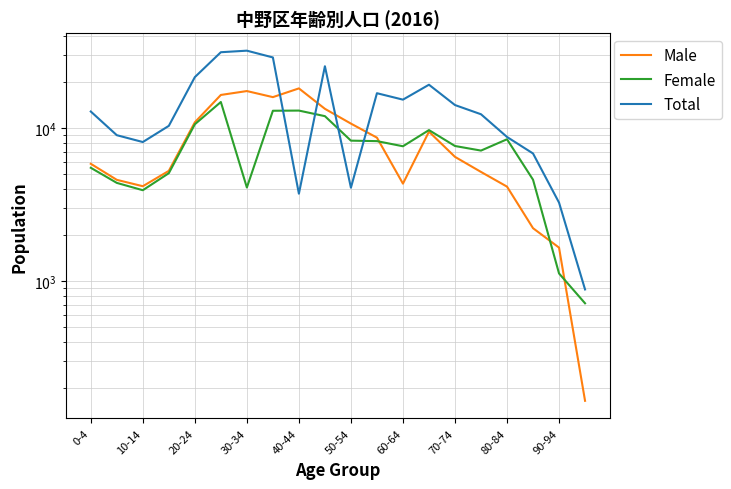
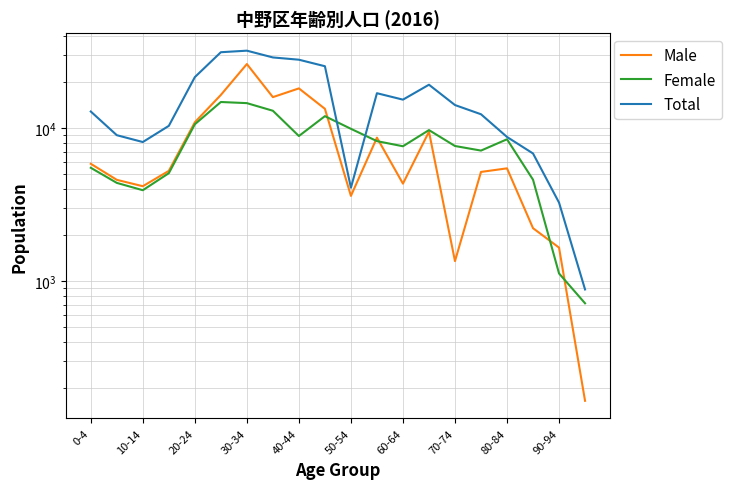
  {
    "Male": {
      "0-4": 5800,
      "10-14": 4200,
-     "30-34": 17000,
+     "30-34": 26000,
      "40-44": 18000,
-     "50-54": 11000,
+     "50-54": 3600,
      "60-64": 4300,
-     "70-74": 6500,
-     "80-84": 4100,
+     "70-74": 1400,
+     "80-84": 5400,
      "90-94": 1700
    },
    "Female": {
      "0-4": 5500,
      "10-14": 3900,
-     "30-34": 4100,
-     "40-44": 13000,
-     "50-54": 8000,
+     "30-34": 15000,
+     "40-44": 9000,
+     "50-54": 10000,
      "60-64": 8000,
      "70-74": 8000,
      "90-94": 1100
    },
    "Total": {
      "0-4": 13000,
      "10-14": 8000,
      "20-24": 21000,
      "30-34": 32000,
-     "40-44": 3700,
+     "40-44": 28000,
      "50-54": 4100,
      "60-64": 15000,
      "70-74": 14000,
      "90-94": 3300
    }
  }
